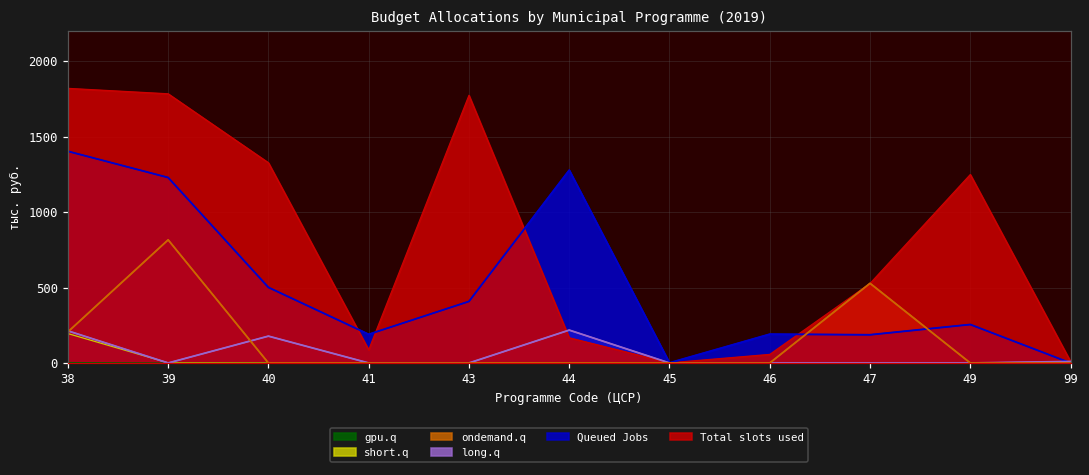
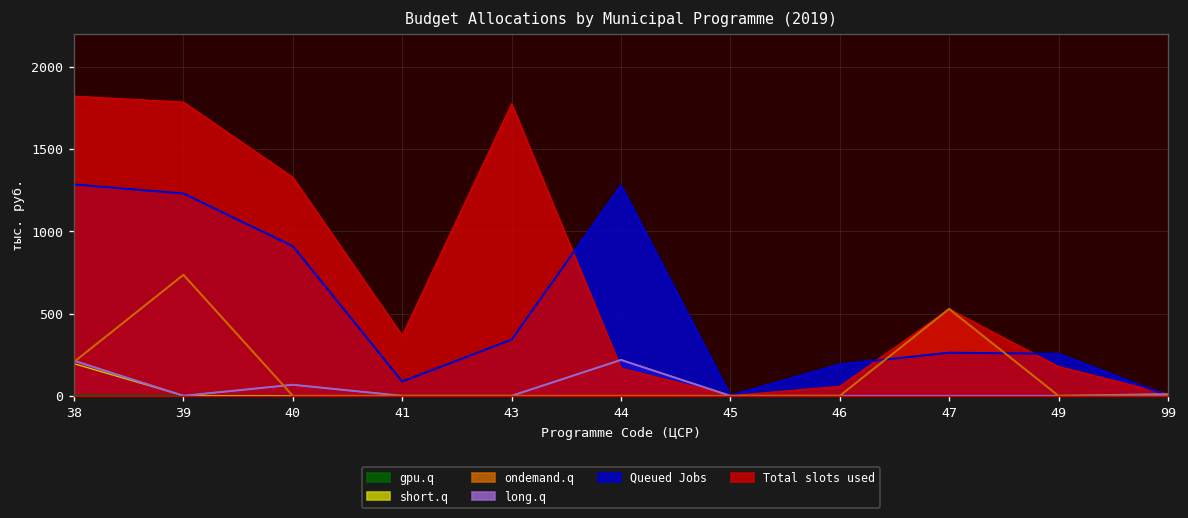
  {
    "gpu.q": {
      "38": 0
    },
    "ondemand.q": {
-     "39": 820
+     "39": 740
    },
    "long.q": {
-     "40": 180,
+     "40": 70,
      "44": 220
    },
    "Queued Jobs": {
-     "38": 1400,
+     "38": 1280,
      "39": 1230,
-     "40": 500,
-     "41": 190,
-     "43": 410,
+     "40": 910,
+     "41": 90,
+     "43": 340,
      "44": 1280,
      "46": 190,
-     "47": 190,
+     "47": 260,
      "49": 260
    },
    "Total slots used": {
      "38": 1820,
      "39": 1780,
      "40": 1330,
-     "41": 90,
+     "41": 370,
      "43": 1770,
      "44": 170,
      "46": 60,
-     "49": 1250
+     "49": 180
    }
  }
